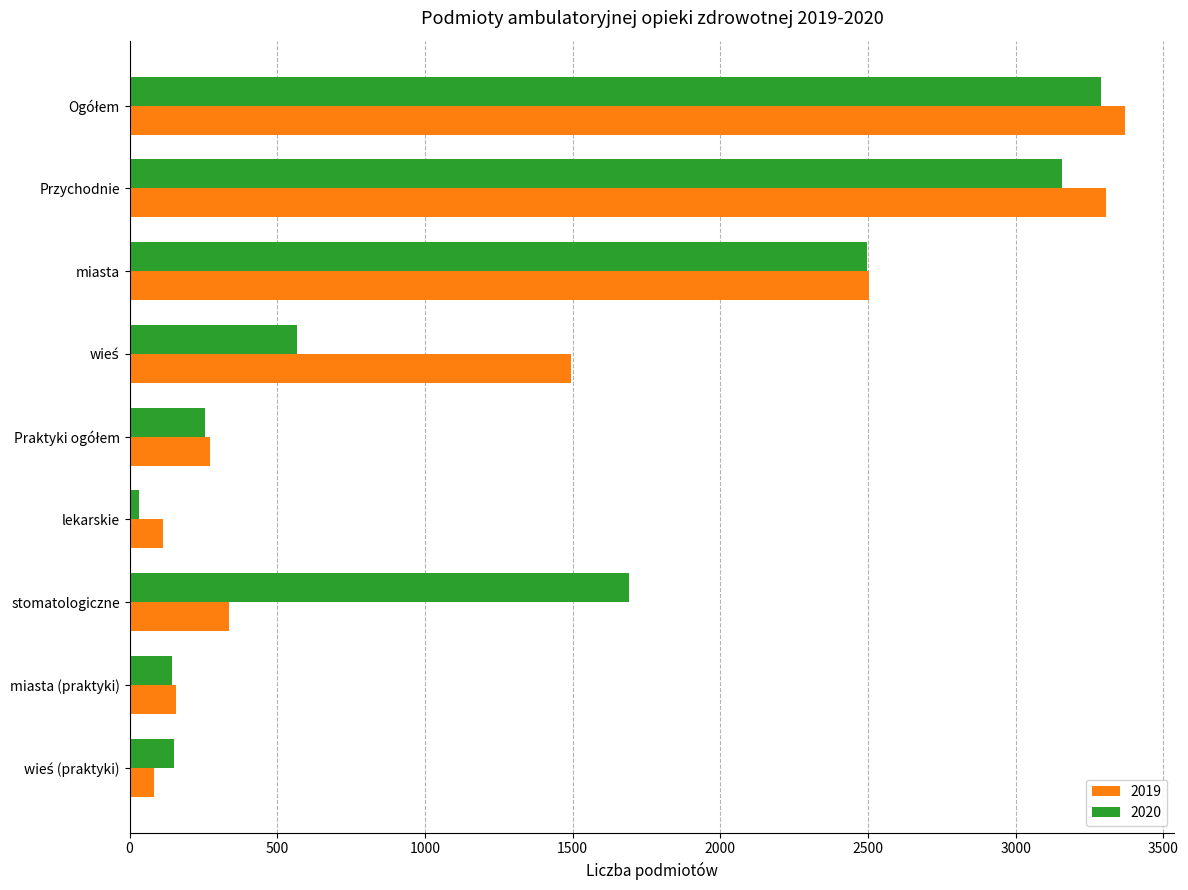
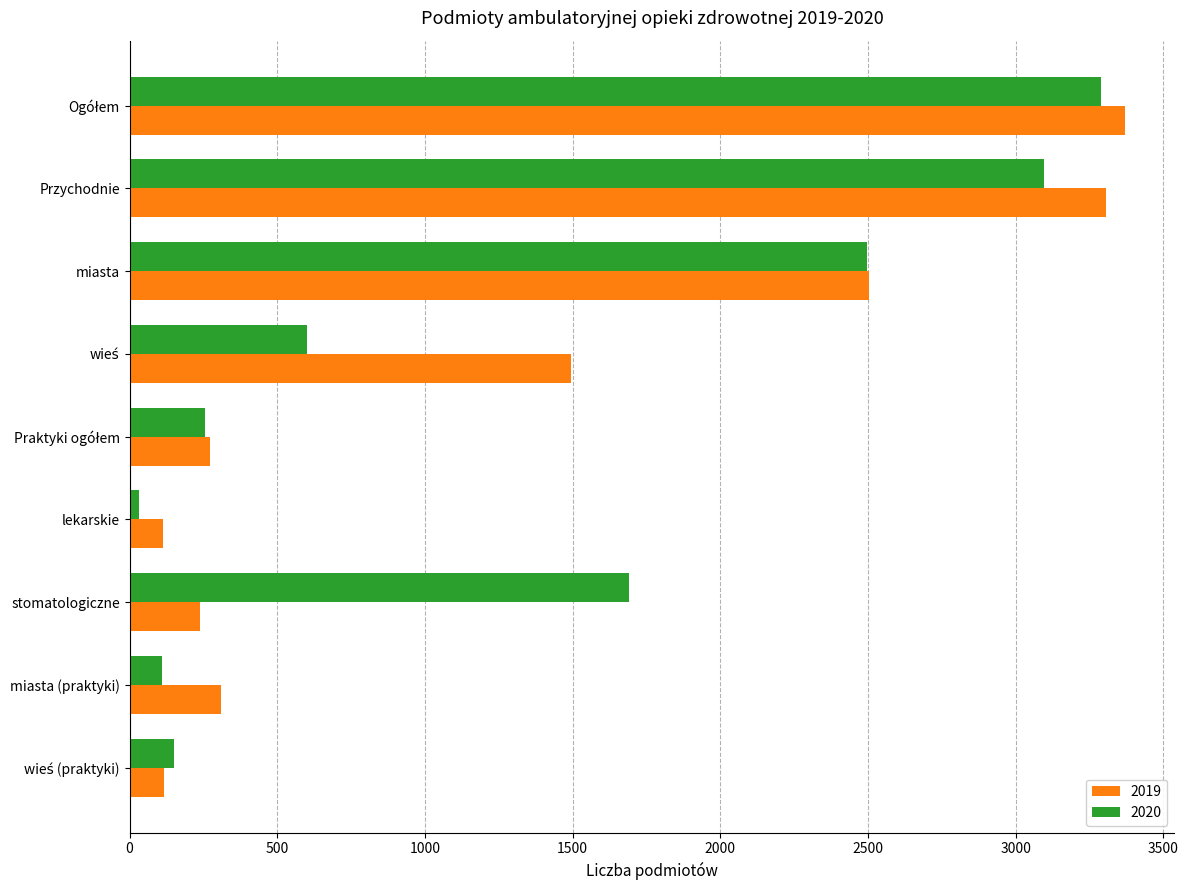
  {
    "2019": {
      "Ogółem": 3370,
      "Przychodnie": 3310,
      "miasta": 2500,
      "wieś": 1490,
      "Praktyki ogółem": 270,
      "lekarskie": 110,
-     "stomatologiczne": 340,
-     "miasta (praktyki)": 160,
-     "wieś (praktyki)": 80
+     "stomatologiczne": 240,
+     "miasta (praktyki)": 310,
+     "wieś (praktyki)": 120
    },
    "2020": {
      "Ogółem": 3290,
-     "Przychodnie": 3160,
+     "Przychodnie": 3100,
      "miasta": 2500,
-     "wieś": 570,
+     "wieś": 600,
      "Praktyki ogółem": 260,
      "lekarskie": 30,
      "stomatologiczne": 1690,
-     "miasta (praktyki)": 140,
+     "miasta (praktyki)": 110,
      "wieś (praktyki)": 150
    }
  }
